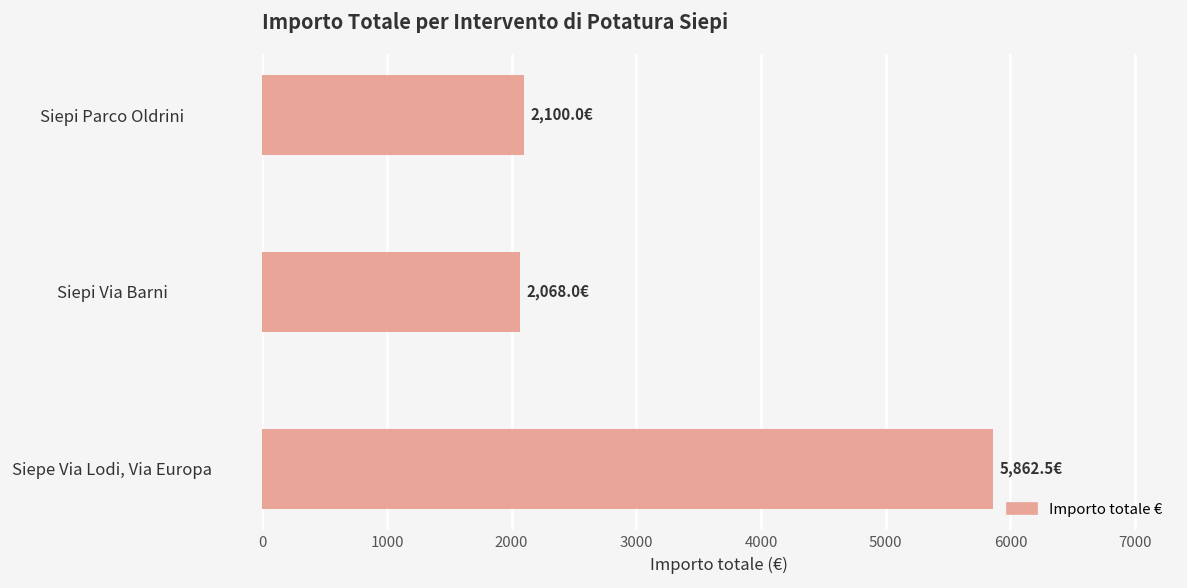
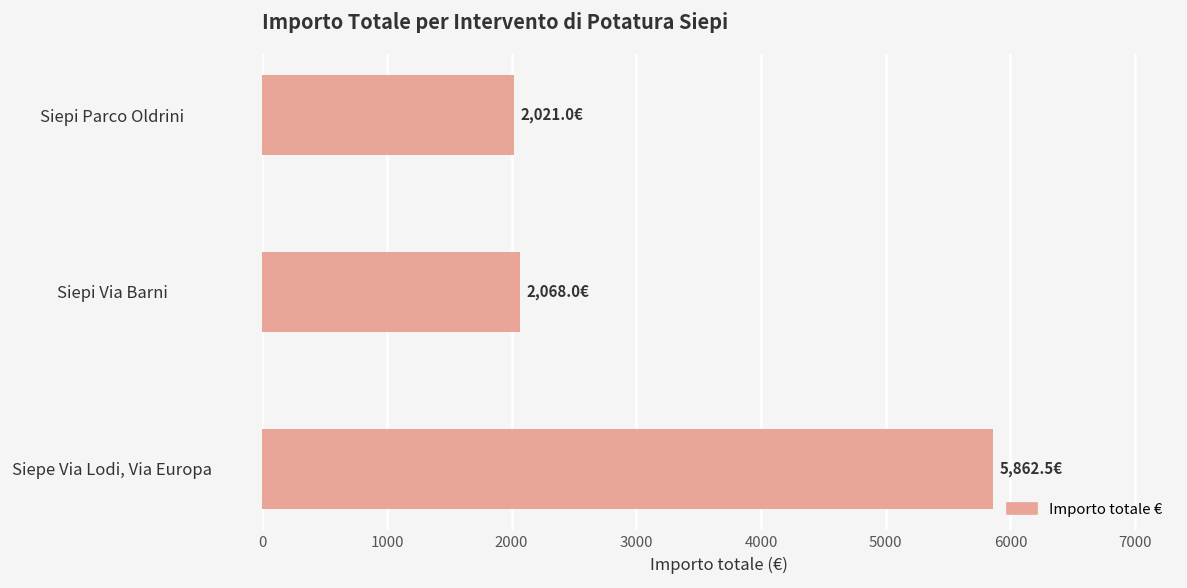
  {
-   "Siepi Parco Oldrini": "2,100.0€",
+   "Siepi Parco Oldrini": "2,021.0€",
    "Siepi Via Barni": "2,068.0€",
    "Siepe Via Lodi, Via Europa": "5,862.5€"
  }
